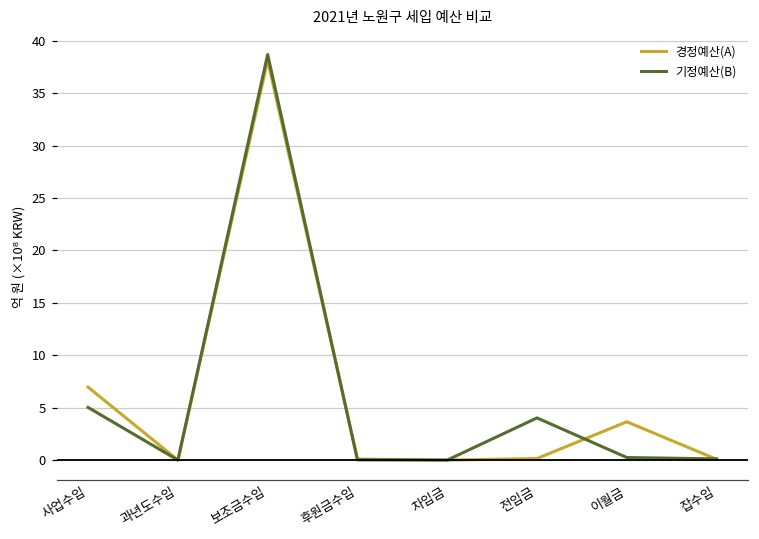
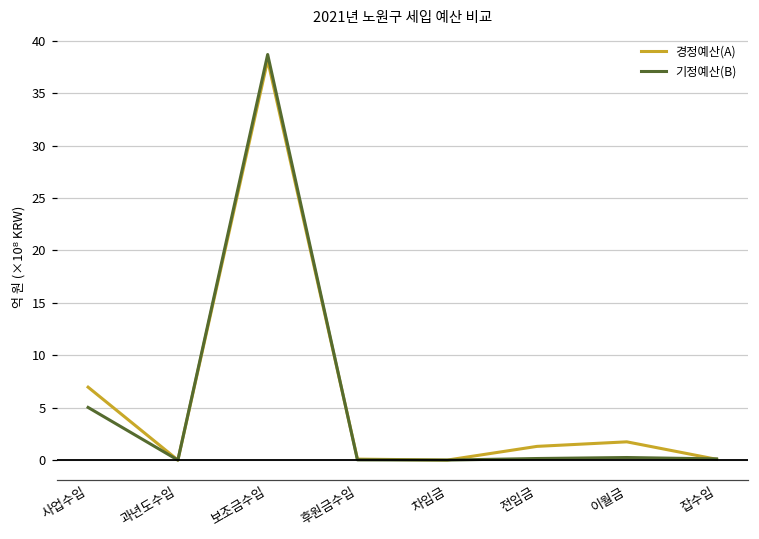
  {
    "경정예산(A)": {
      "사업수입": 7,
      "보조금수입": 38,
-     "전입금": 0,
-     "이월금": 4
+     "전입금": 1,
+     "이월금": 2
    },
    "기정예산(B)": {
      "사업수입": 5,
      "보조금수입": 39,
-     "전입금": 4,
+     "전입금": 0,
      "이월금": 0
    }
  }
